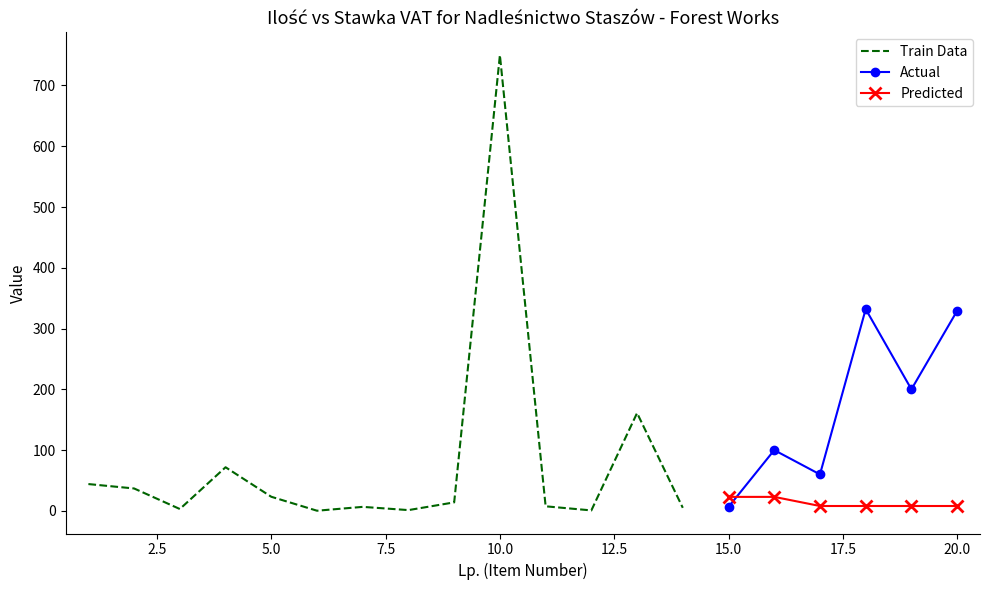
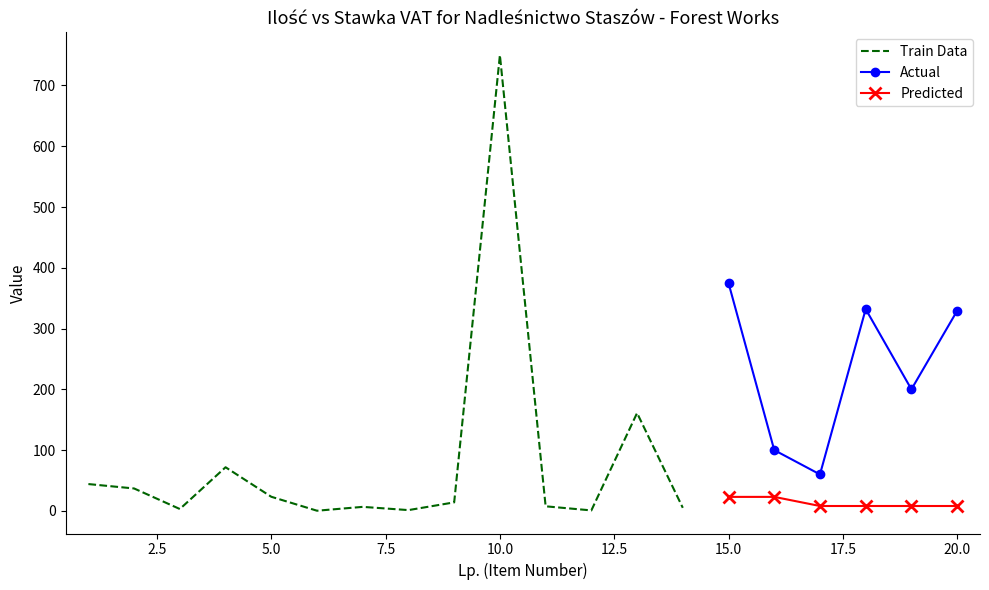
  {
    "Train Data": {
      "5.0": 20,
      "10.0": 750
    },
    "Actual": {
-     "15.0": 10,
+     "15.0": 370,
      "20.0": 330
    },
    "Predicted": {
      "15.0": 20,
      "20.0": 10
    }
  }
